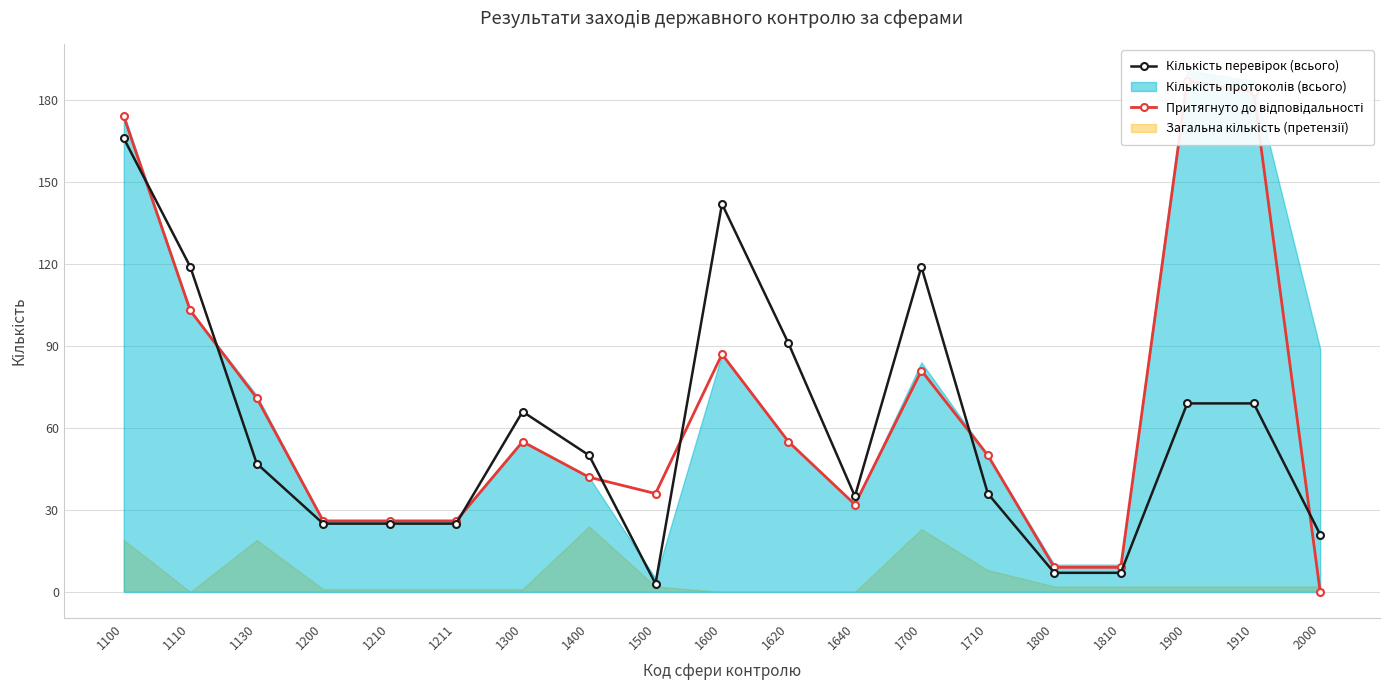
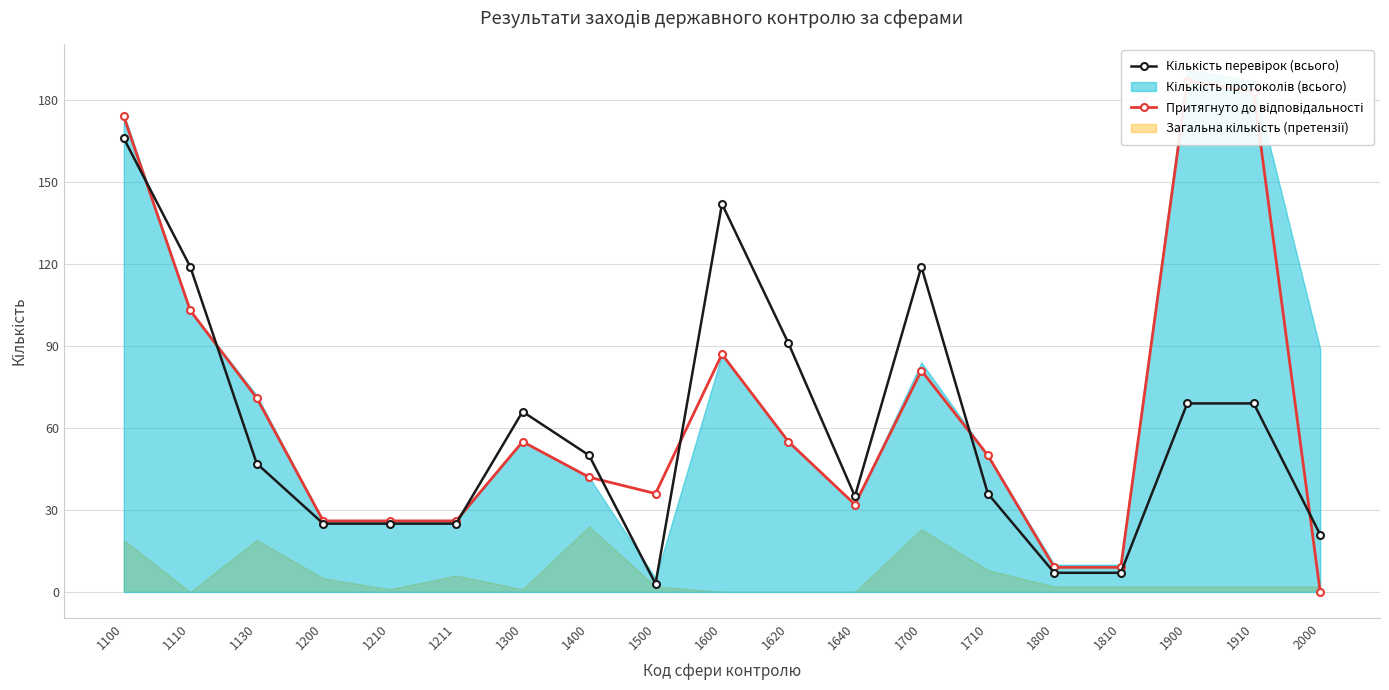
  {
    "Кількість перевірок (всього)": {
      "1100": 166,
      "1110": 119,
      "1130": 47,
      "1200": 25,
      "1210": 25,
      "1211": 25,
      "1300": 66,
      "1400": 50,
      "1500": 3,
      "1600": 142,
      "1620": 91,
      "1640": 35,
      "1700": 119,
      "1710": 36,
      "1800": 7,
      "1810": 7,
      "1900": 69,
      "1910": 69,
      "2000": 21
    },
    "Кількість протоколів (всього)": {
      "1100": 175,
      "1130": 72,
      "1500": 5,
      "1700": 84,
      "1800": 10,
      "1810": 10,
      "2000": 89
    },
    "Притягнуто до відповідальності": {
      "1100": 174,
      "1130": 71,
      "1500": 36,
      "1700": 81,
      "1800": 9,
      "1810": 9,
      "2000": 0
    },
    "Загальна кількість (претензії)": {
      "1100": 19,
      "1110": 0,
      "1130": 19,
-     "1200": 1,
+     "1200": 5,
      "1210": 1,
-     "1211": 1,
+     "1211": 6,
      "1300": 1,
      "1400": 24,
      "1500": 2,
      "1600": 0,
      "1620": 0,
      "1640": 0,
      "1700": 23,
      "1710": 8,
      "1800": 2,
      "1810": 2,
      "1900": 2,
      "1910": 2,
      "2000": 2
    }
  }
